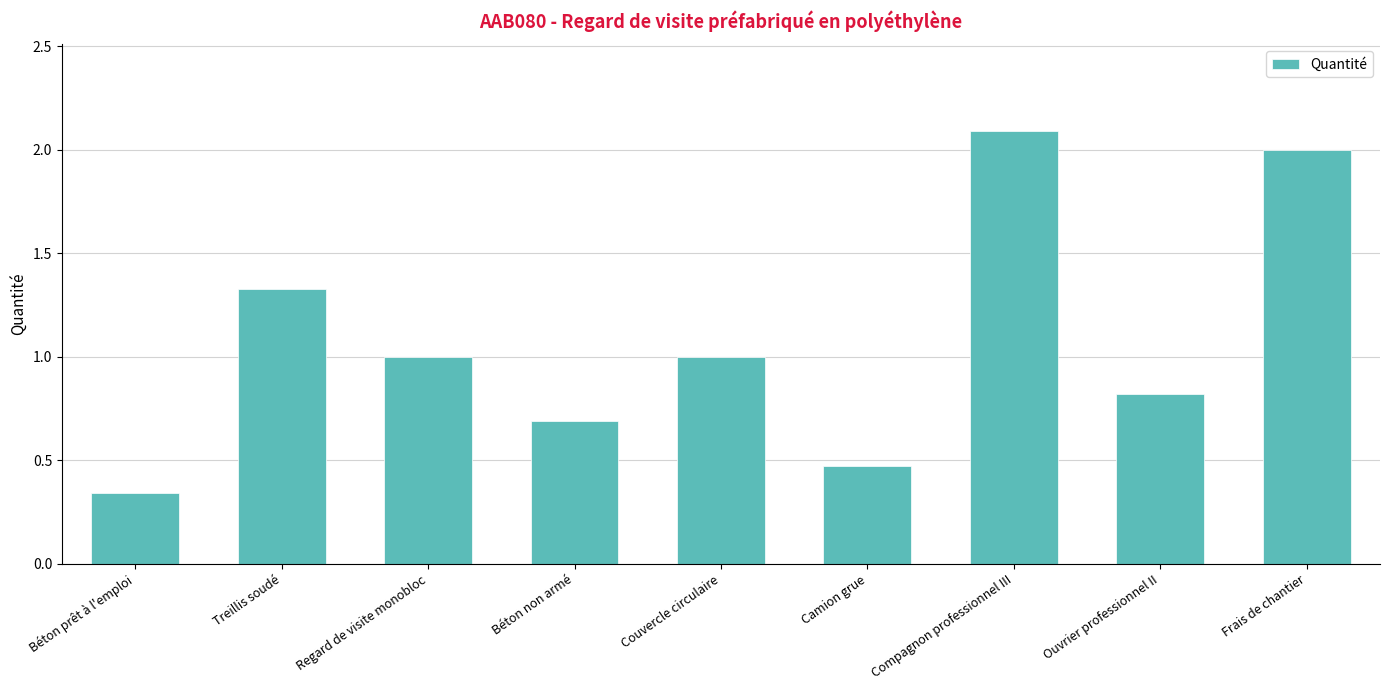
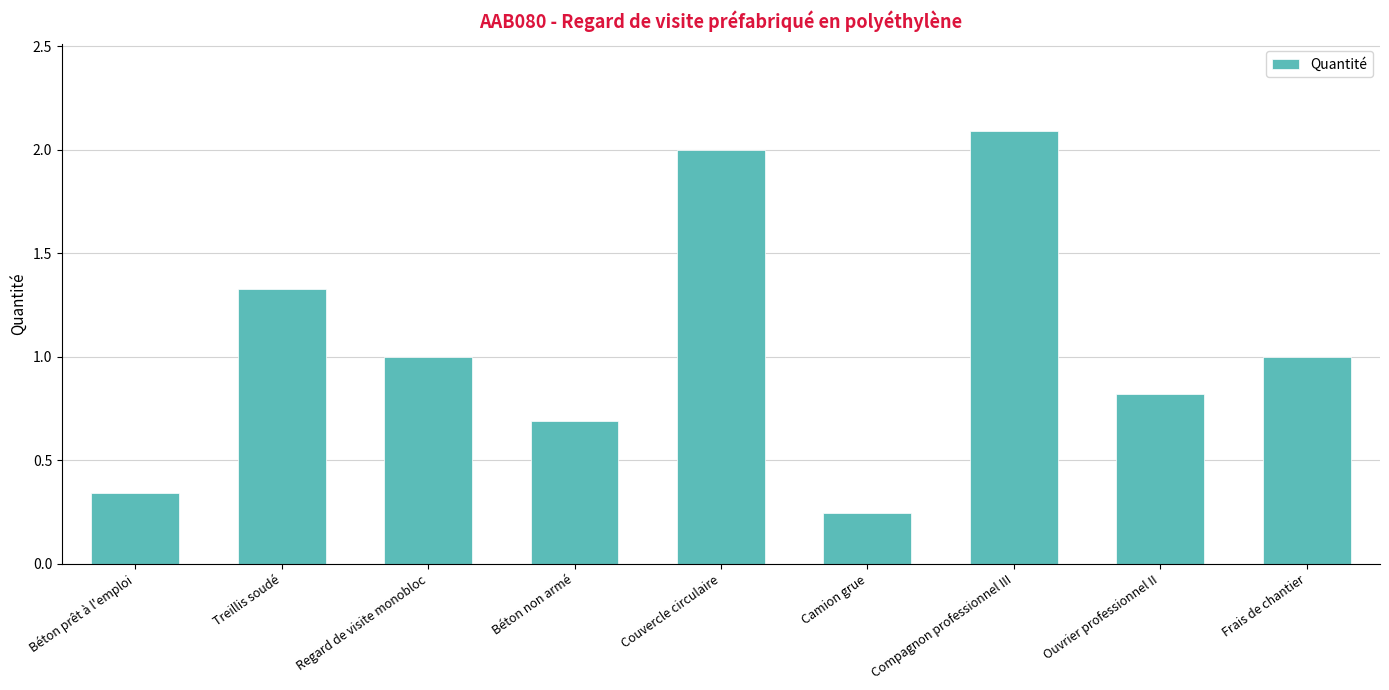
  {
    "Béton prêt à l'emploi": 0.34,
    "Treillis soudé": 1.33,
    "Regard de visite monobloc": 1.00,
    "Béton non armé": 0.69,
-   "Couvercle circulaire": 1,
-   "Camion grue": 0.47,
+   "Couvercle circulaire": 2,
+   "Camion grue": 0.24,
    "Compagnon professionnel III": 2.09,
    "Ouvrier professionnel II": 0.82,
-   "Frais de chantier": 2
+   "Frais de chantier": 1
  }
